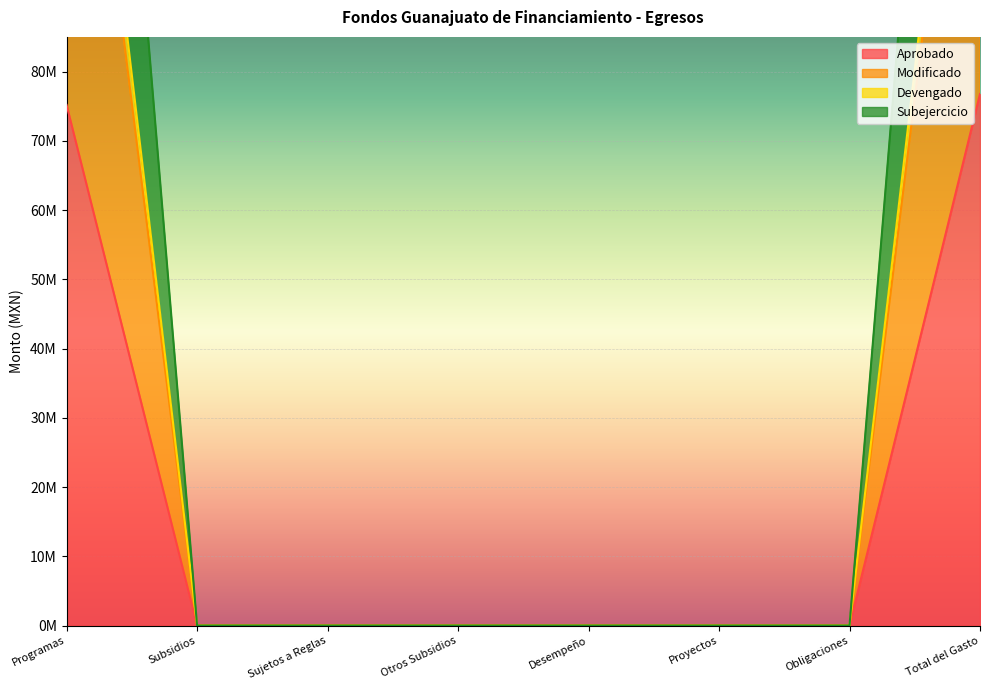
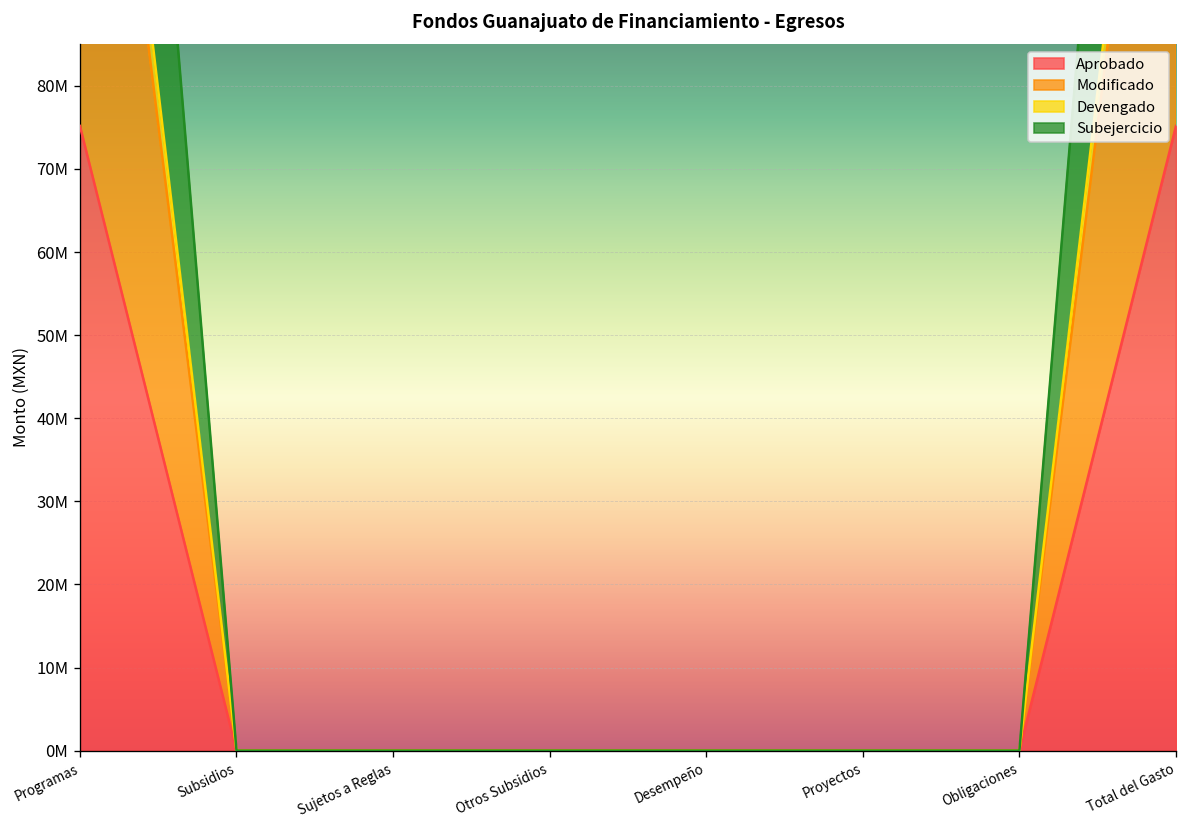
  {
    "Aprobado": {
      "Programas": 75000000,
-     "Total del Gasto": 77000000
+     "Total del Gasto": 75000000
    }
  }
